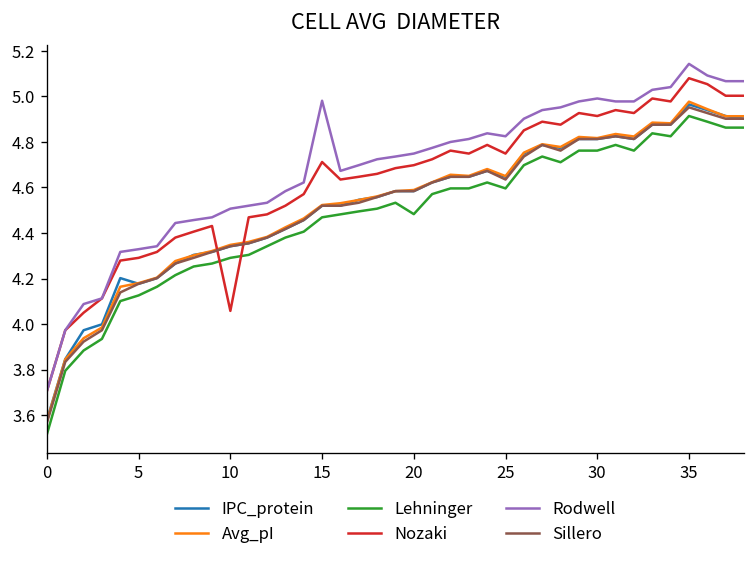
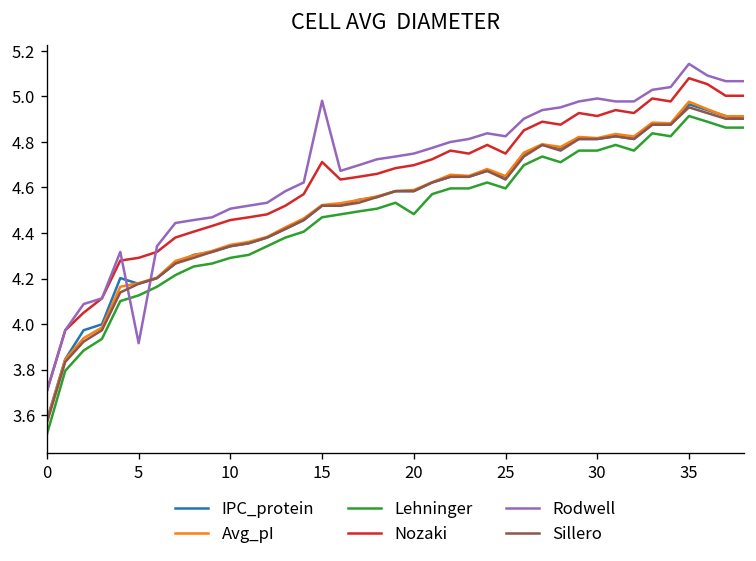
  {
    "Lehninger": {
      "0": 3.52,
      "5": 4.13,
      "10": 4.29,
      "15": 4.47,
      "20": 4.48,
      "25": 4.60,
      "30": 4.76,
      "35": 4.91
    },
    "Nozaki": {
      "5": 4.29,
-     "10": 4.06,
+     "10": 4.46,
      "15": 4.71,
      "20": 4.70,
      "25": 4.75,
      "30": 4.91,
      "35": 5.08
    },
    "Rodwell": {
-     "5": 4.33,
+     "5": 3.92,
      "10": 4.51,
      "15": 4.98,
      "20": 4.75,
      "25": 4.83,
      "30": 4.99,
      "35": 5.14
    }
  }
